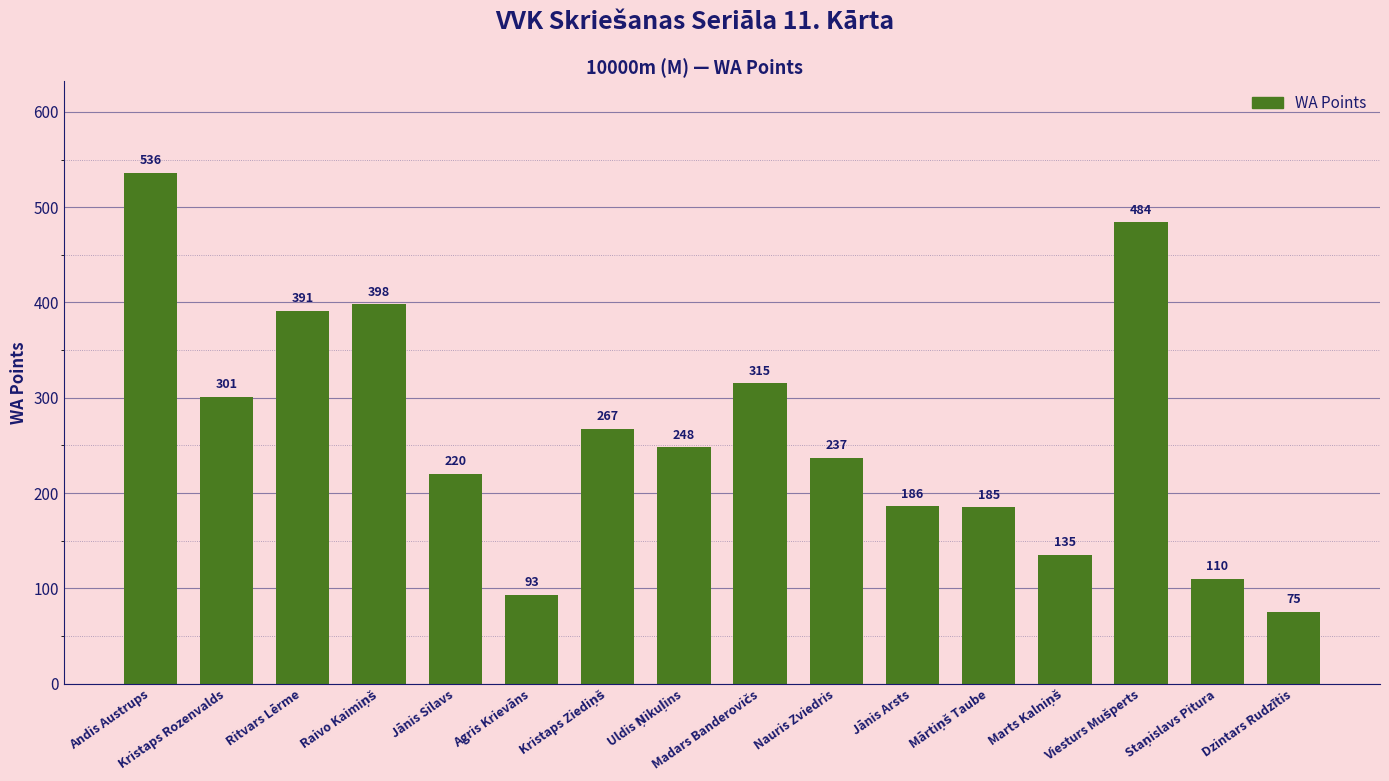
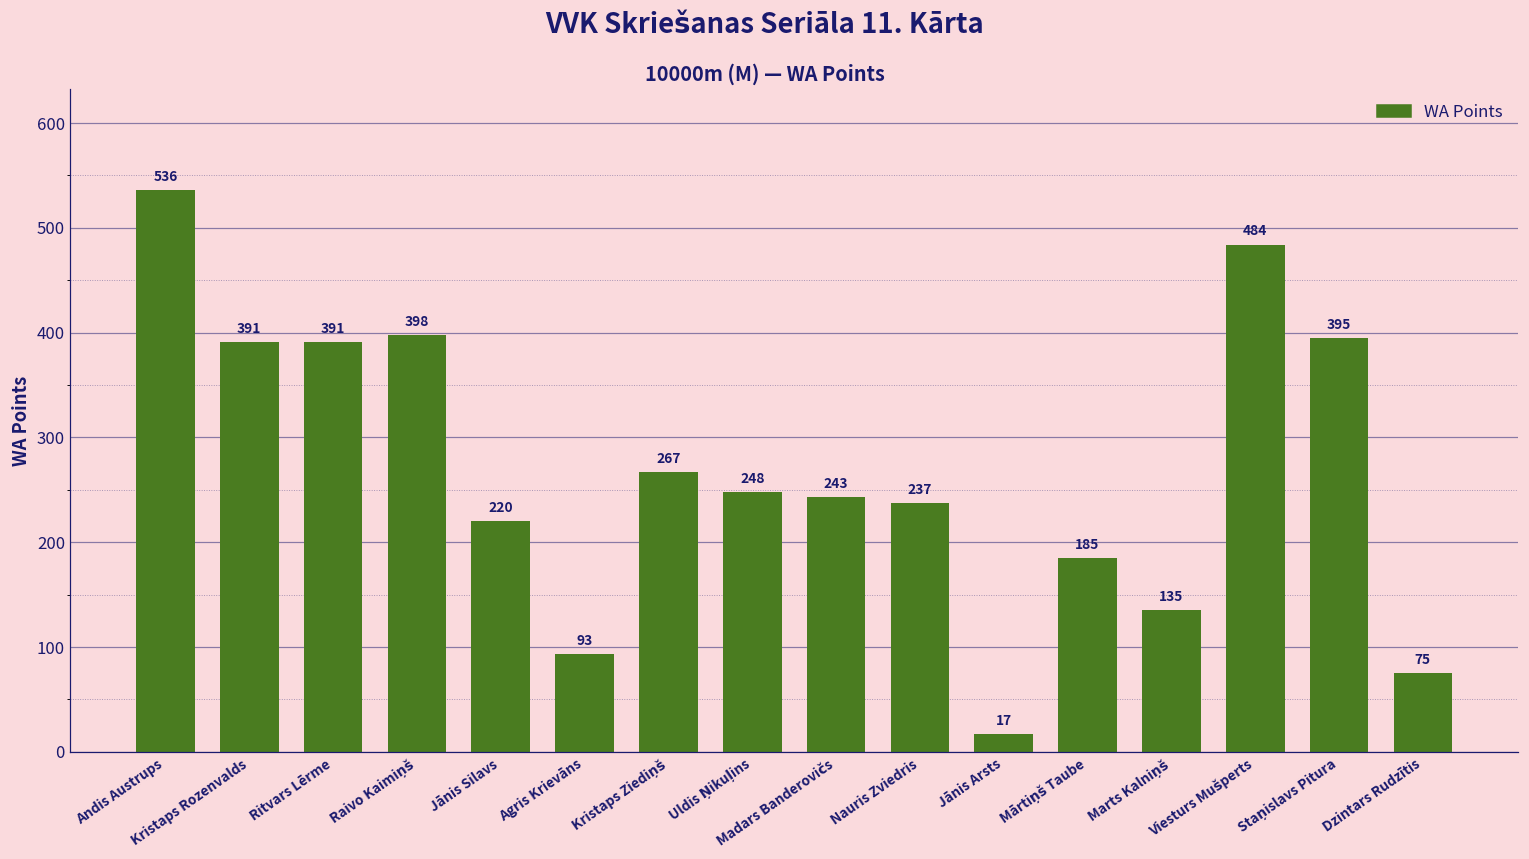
  {
    "Andis Austrups": 536,
-   "Kristaps Rozenvalds": 301,
+   "Kristaps Rozenvalds": 391,
    "Ritvars Lērme": 391,
    "Raivo Kaimiņš": 398,
    "Jānis Silavs": 220,
    "Agris Krievāns": 93,
    "Kristaps Ziediņš": 267,
    "Uldis Ņikuļins": 248,
-   "Madars Banderovičs": 315,
+   "Madars Banderovičs": 243,
    "Nauris Zviedris": 237,
-   "Jānis Arsts": 186,
+   "Jānis Arsts": 17,
    "Mārtiņš Taube": 185,
    "Marts Kalniņš": 135,
    "Viesturs Mušperts": 484,
-   "Staņislavs Pitura": 110,
+   "Staņislavs Pitura": 395,
    "Dzintars Rudzītis": 75
  }
